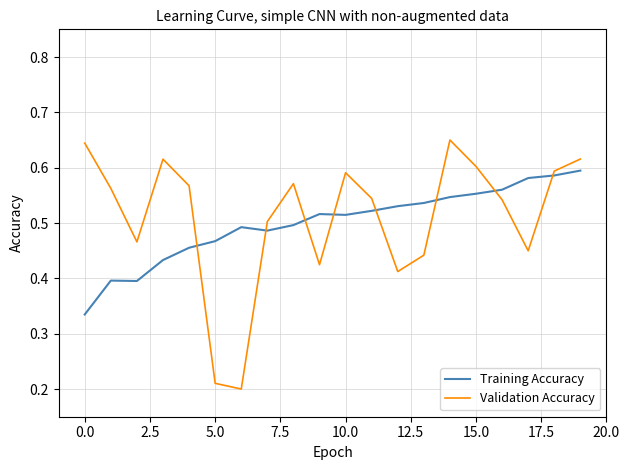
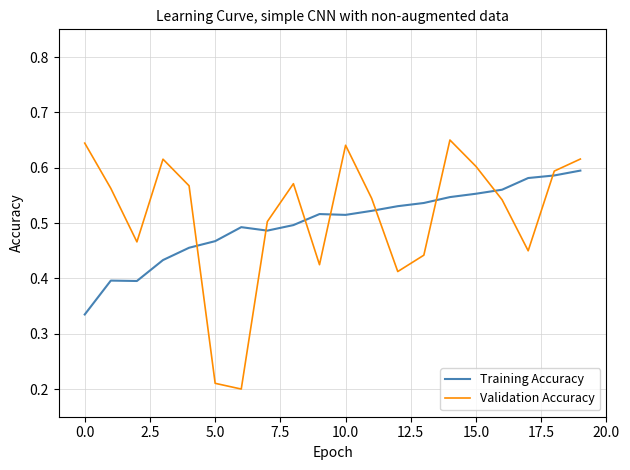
  {
    "Training Accuracy": {
      "0.0": 0.33,
      "5.0": 0.47,
      "10.0": 0.51,
      "15.0": 0.55
    },
    "Validation Accuracy": {
      "0.0": 0.64,
      "5.0": 0.21,
-     "10.0": 0.59,
+     "10.0": 0.64,
      "15.0": 0.60
    }
  }
